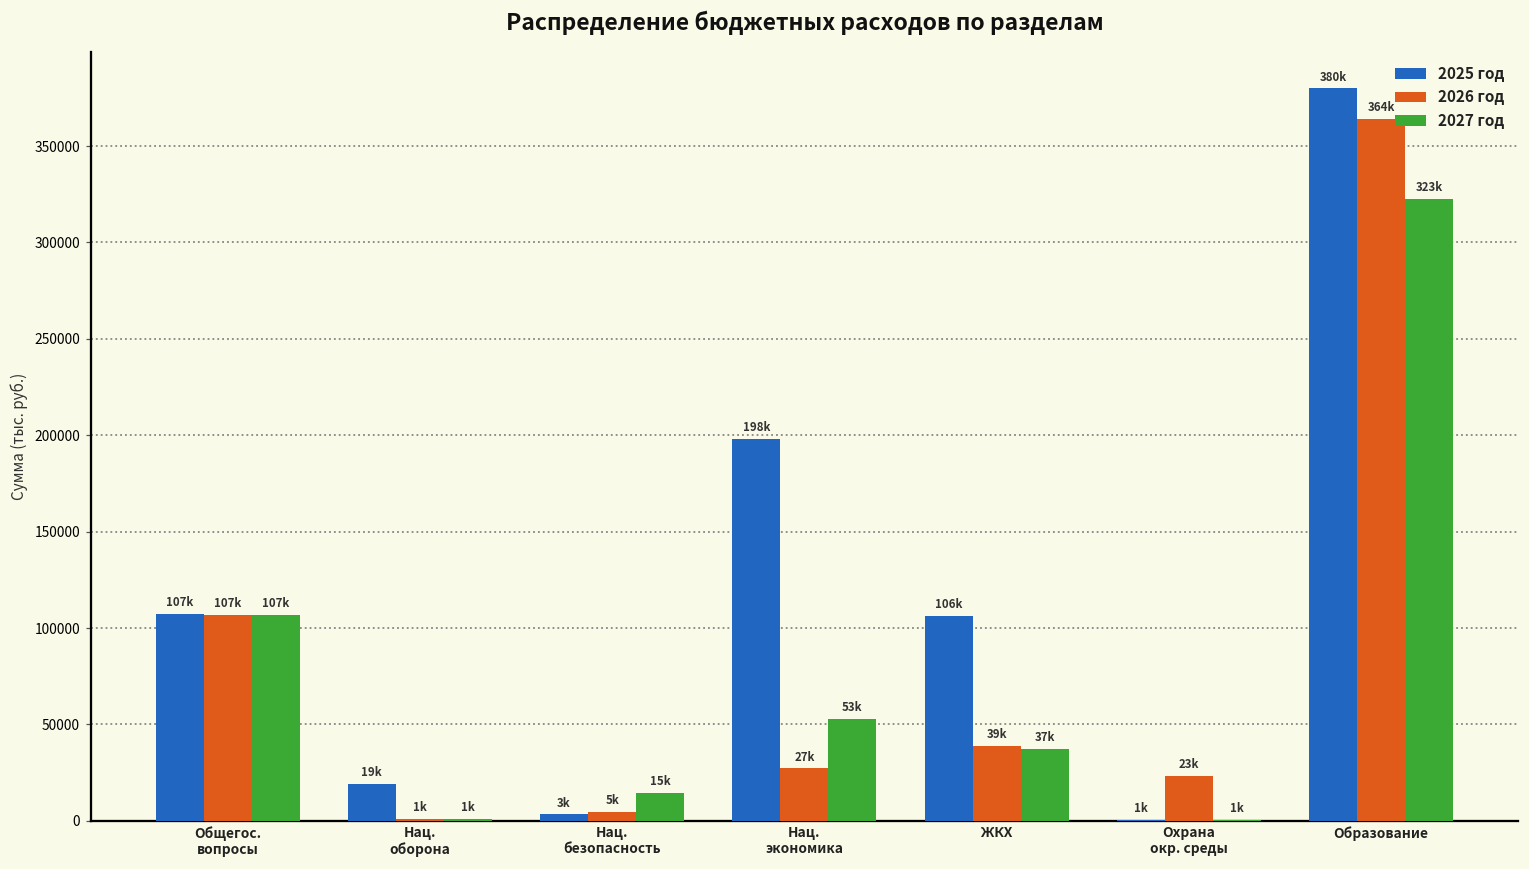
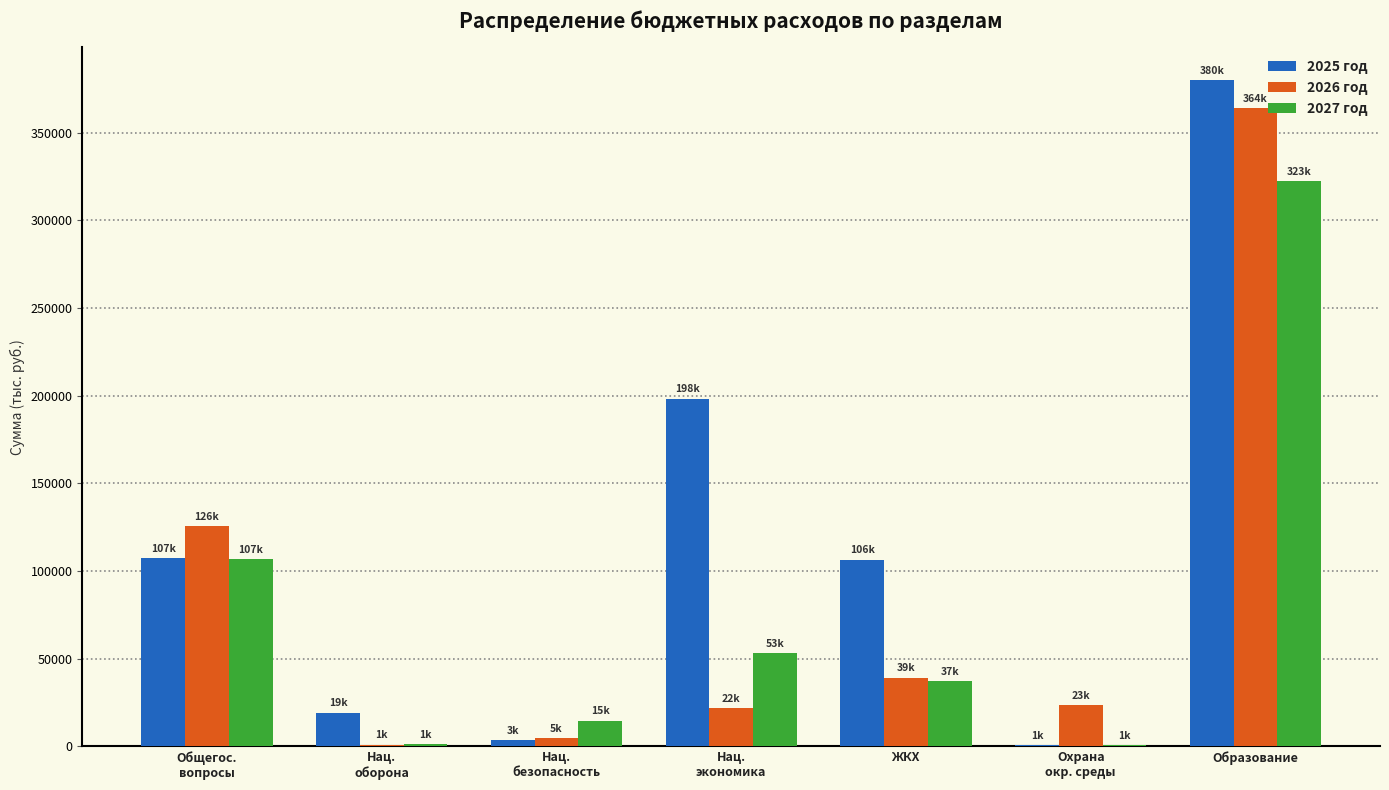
  {
    "2025 год": {
      "Общегос. вопросы": "107k",
      "Нац. оборона": "19k",
      "Нац. безопасность": "3k",
      "Нац. экономика": "198k",
      "ЖКХ": "106k",
      "Охрана окр. среды": "1k",
      "Образование": "380k"
    },
    "2026 год": {
-     "Общегос. вопросы": "107k",
+     "Общегос. вопросы": "126k",
      "Нац. оборона": "1k",
      "Нац. безопасность": "5k",
-     "Нац. экономика": "27k",
+     "Нац. экономика": "22k",
      "ЖКХ": "39k",
      "Охрана окр. среды": "23k",
      "Образование": "364k"
    },
    "2027 год": {
      "Общегос. вопросы": "107k",
      "Нац. оборона": "1k",
      "Нац. безопасность": "15k",
      "Нац. экономика": "53k",
      "ЖКХ": "37k",
      "Охрана окр. среды": "1k",
      "Образование": "323k"
    }
  }
